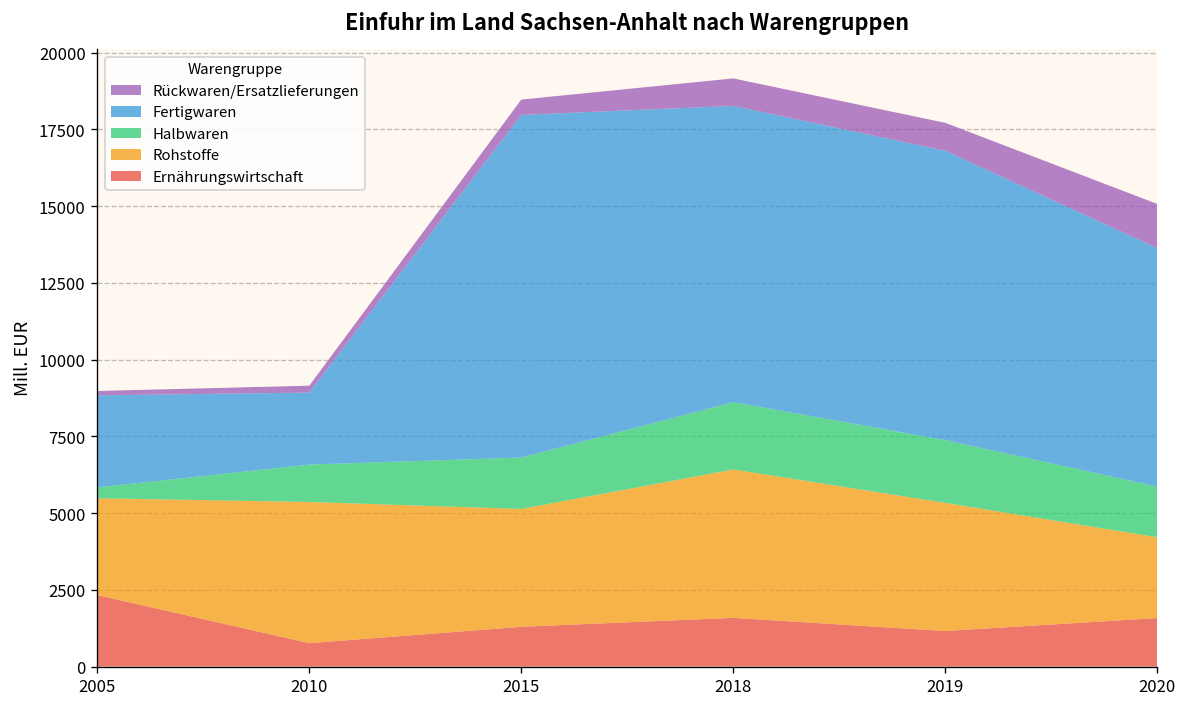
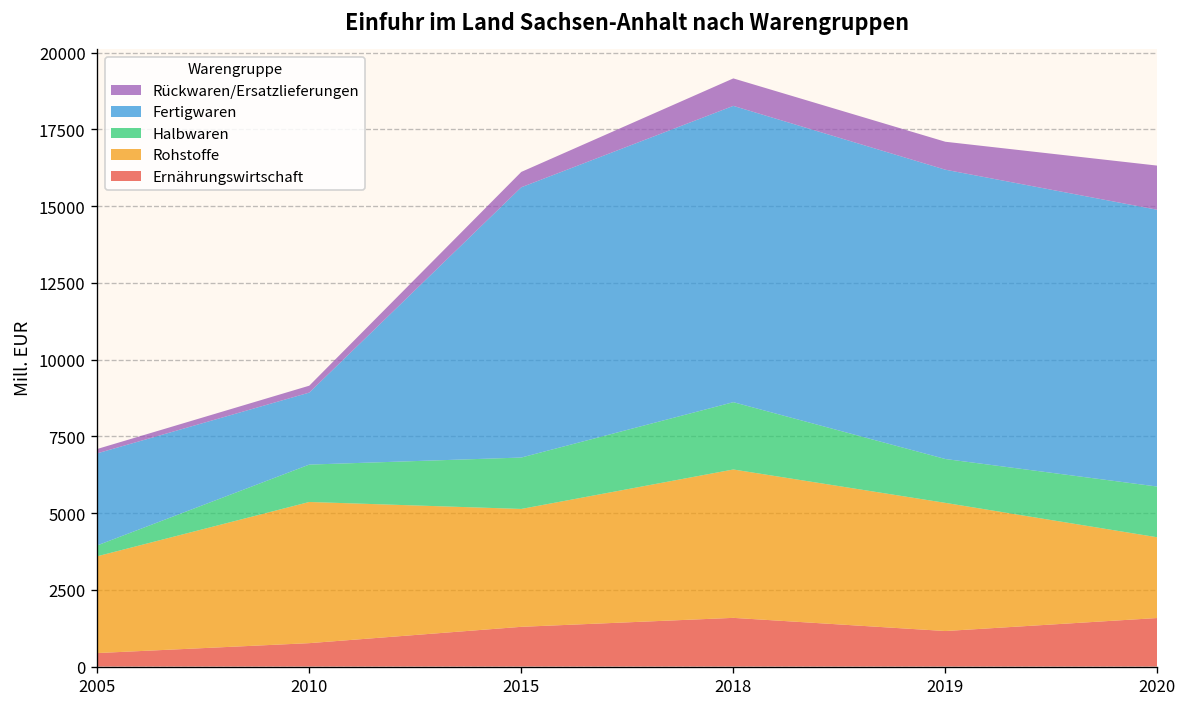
  {
    "Ernährungswirtschaft": {
-     "2005": 2300,
+     "2005": 400,
      "2010": 800,
      "2015": 1300,
      "2018": 1600,
      "2019": 1200,
      "2020": 1600
    },
    "Rohstoffe": {
      "2005": 3200,
      "2010": 4600,
      "2015": 3800,
      "2018": 4800,
      "2019": 4200,
      "2020": 2600
    },
    "Halbwaren": {
      "2005": 400,
      "2010": 1200,
      "2015": 1700,
      "2018": 2200,
-     "2019": 2000,
+     "2019": 1400,
      "2020": 1700
    },
    "Fertigwaren": {
      "2005": 3000,
      "2010": 2300,
-     "2015": 11200,
+     "2015": 8800,
      "2018": 9700,
      "2019": 9400,
-     "2020": 7800
+     "2020": 9000
    },
    "Rückwaren/Ersatzlieferungen": {
      "2005": 100,
      "2010": 200,
      "2015": 500,
      "2018": 900,
      "2019": 900,
      "2020": 1400
    }
  }
